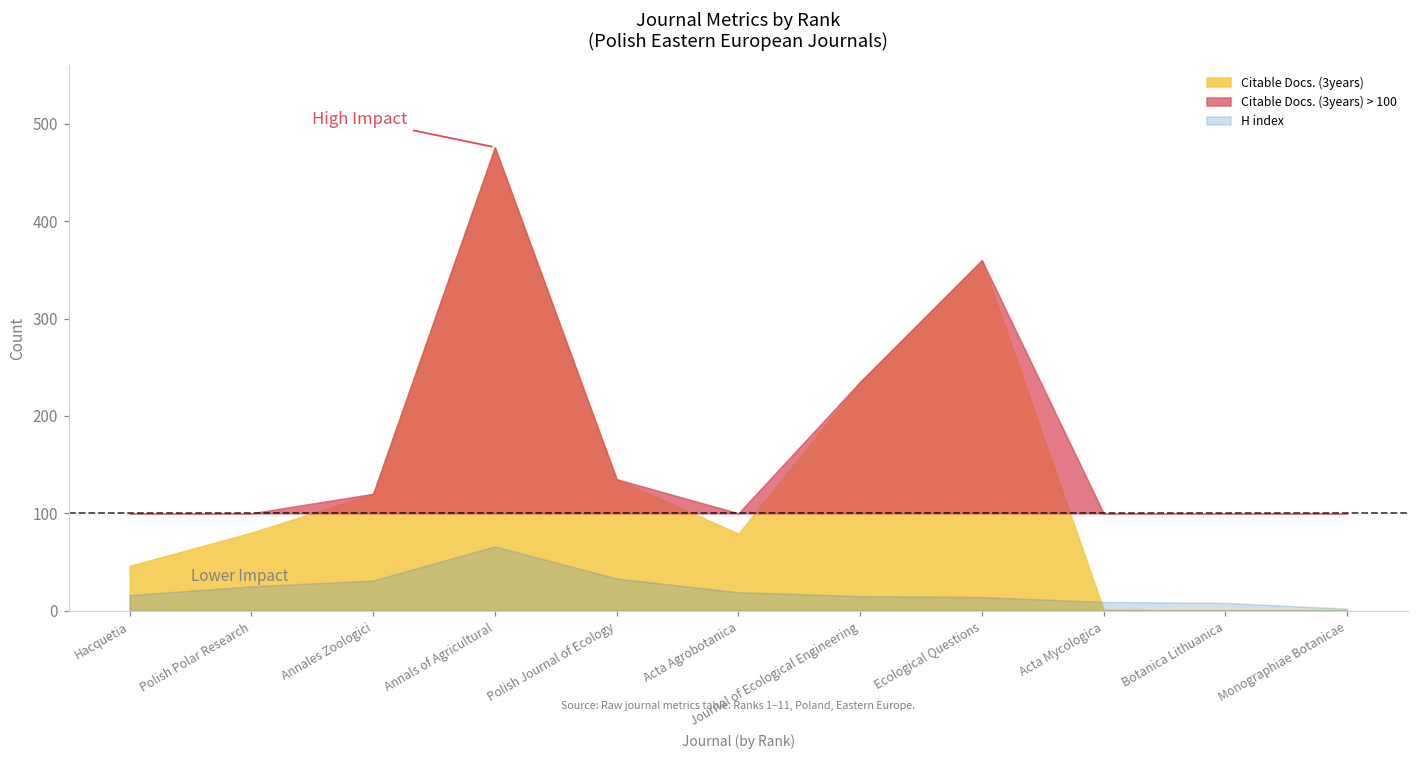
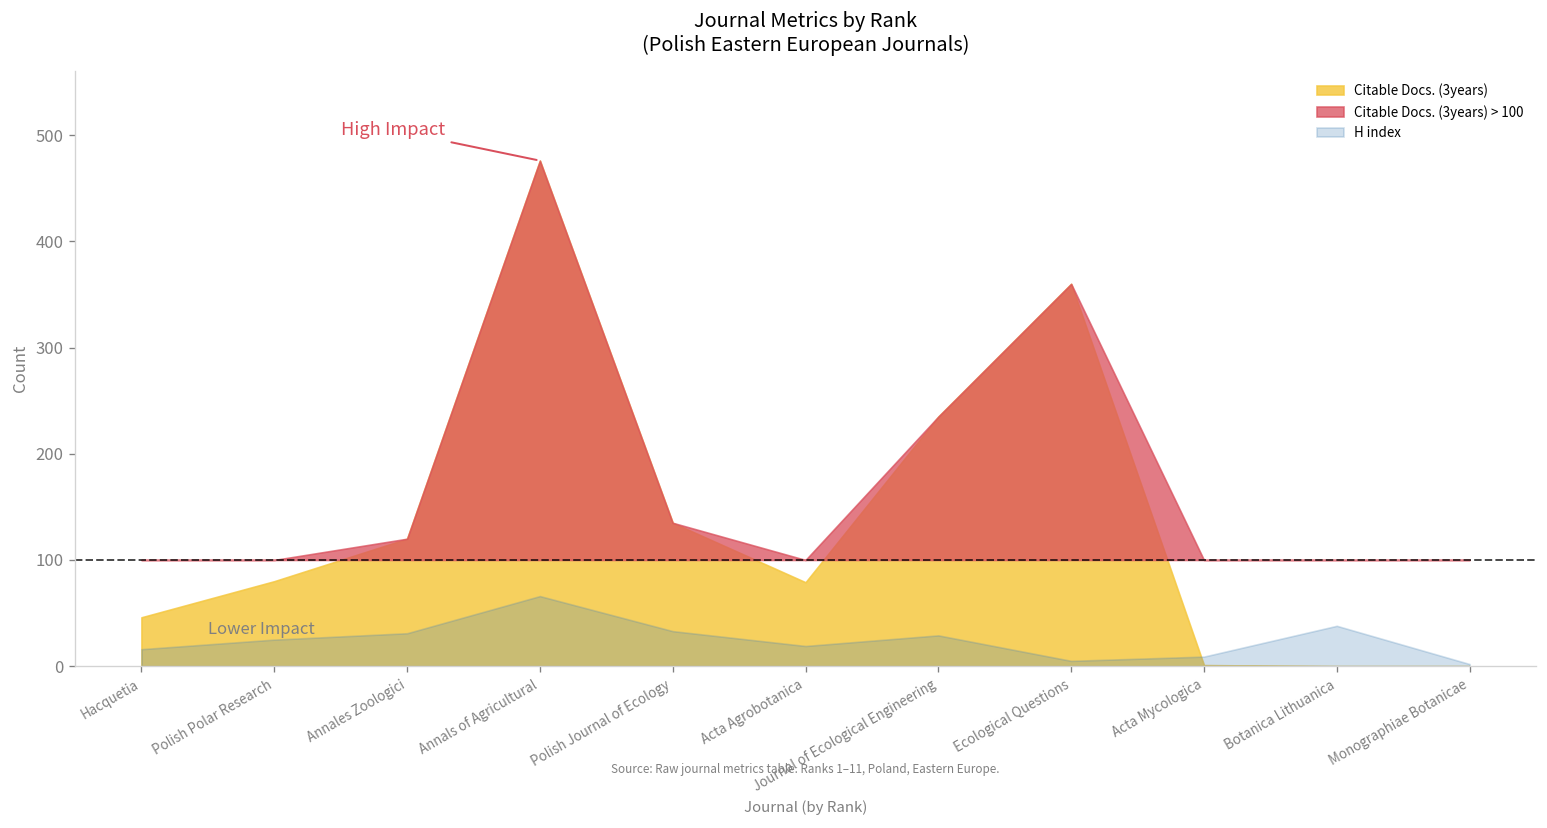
  {
    "Citable Docs. (3years)": {
      "Hacquetia": 50,
      "Polish Polar Research": 80,
      "Acta Agrobotanica": 80,
      "Botanica Lithuanica": 0
    },
    "Citable Docs. (3years) > 100": {
      "Hacquetia": 0,
      "Polish Polar Research": 0,
      "Acta Agrobotanica": 0,
      "Acta Mycologica": 0,
      "Botanica Lithuanica": 0,
      "Monographiae Botanicae": 0
    },
    "H index": {
      "Hacquetia": 20,
      "Polish Polar Research": 30,
      "Annales Zoologici": 30,
      "Annals of Agricultural": 70,
      "Polish Journal of Ecology": 30,
      "Acta Agrobotanica": 20,
-     "Journal of Ecological Engineering": 20,
-     "Ecological Questions": 14,
+     "Journal of Ecological Engineering": 30,
+     "Ecological Questions": 5,
      "Acta Mycologica": 10,
-     "Botanica Lithuanica": 10
+     "Botanica Lithuanica": 40
    }
  }
